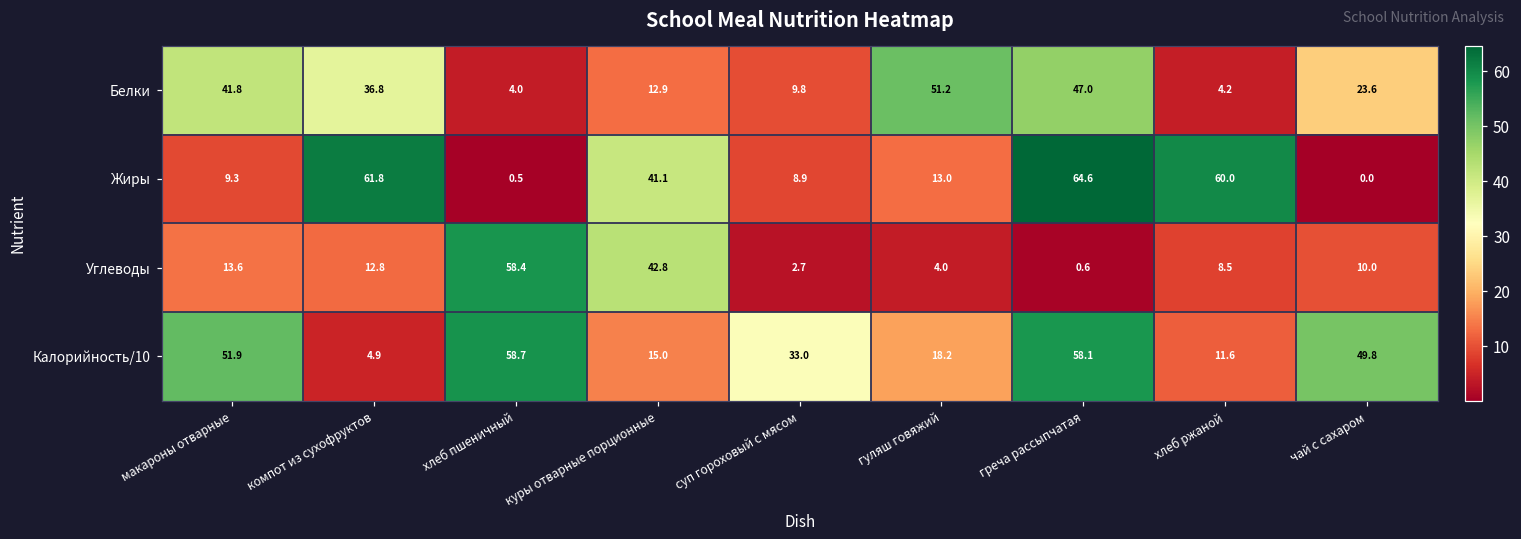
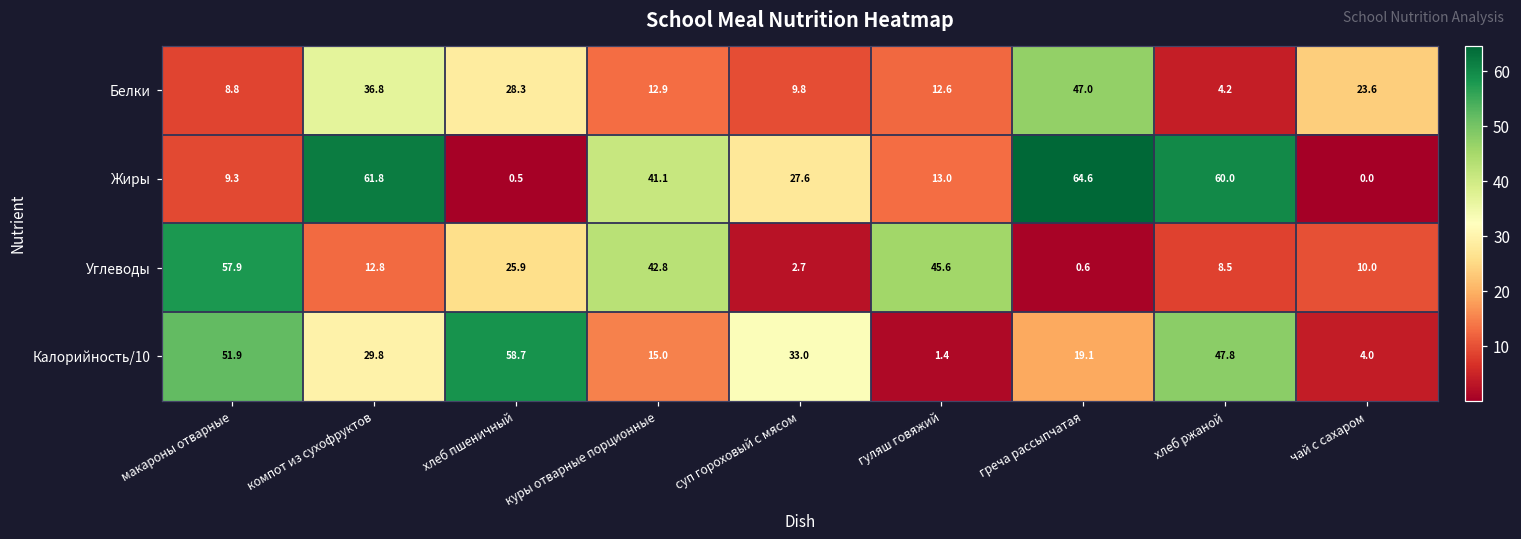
  {
    "Белки": {
-     "макароны отварные": 41.8,
+     "макароны отварные": 8.8,
      "компот из сухофруктов": 36.8,
-     "хлеб пшеничный": 4.0,
+     "хлеб пшеничный": 28.3,
      "куры отварные порционные": 12.9,
      "суп гороховый с мясом": 9.8,
-     "гуляш говяжий": 51.2,
+     "гуляш говяжий": 12.6,
      "греча рассыпчатая": 47.0,
      "хлеб ржаной": 4.2,
      "чай с сахаром": 23.6
    },
    "Жиры": {
      "макароны отварные": 9.3,
      "компот из сухофруктов": 61.8,
      "хлеб пшеничный": 0.5,
      "куры отварные порционные": 41.1,
-     "суп гороховый с мясом": 8.9,
+     "суп гороховый с мясом": 27.6,
      "гуляш говяжий": 13.0,
      "греча рассыпчатая": 64.6,
      "хлеб ржаной": 60.0,
      "чай с сахаром": 0.0
    },
    "Углеводы": {
-     "макароны отварные": 13.6,
+     "макароны отварные": 57.9,
      "компот из сухофруктов": 12.8,
-     "хлеб пшеничный": 58.4,
+     "хлеб пшеничный": 25.9,
      "куры отварные порционные": 42.8,
      "суп гороховый с мясом": 2.7,
-     "гуляш говяжий": 4.0,
+     "гуляш говяжий": 45.6,
      "греча рассыпчатая": 0.6,
      "хлеб ржаной": 8.5,
      "чай с сахаром": 10.0
    },
    "Калорийность/10": {
      "макароны отварные": 51.9,
-     "компот из сухофруктов": 4.9,
+     "компот из сухофруктов": 29.8,
      "хлеб пшеничный": 58.7,
      "куры отварные порционные": 15.0,
      "суп гороховый с мясом": 33.0,
-     "гуляш говяжий": 18.2,
-     "греча рассыпчатая": 58.1,
-     "хлеб ржаной": 11.6,
-     "чай с сахаром": 49.8
+     "гуляш говяжий": 1.4,
+     "греча рассыпчатая": 19.1,
+     "хлеб ржаной": 47.8,
+     "чай с сахаром": 4.0
    }
  }
